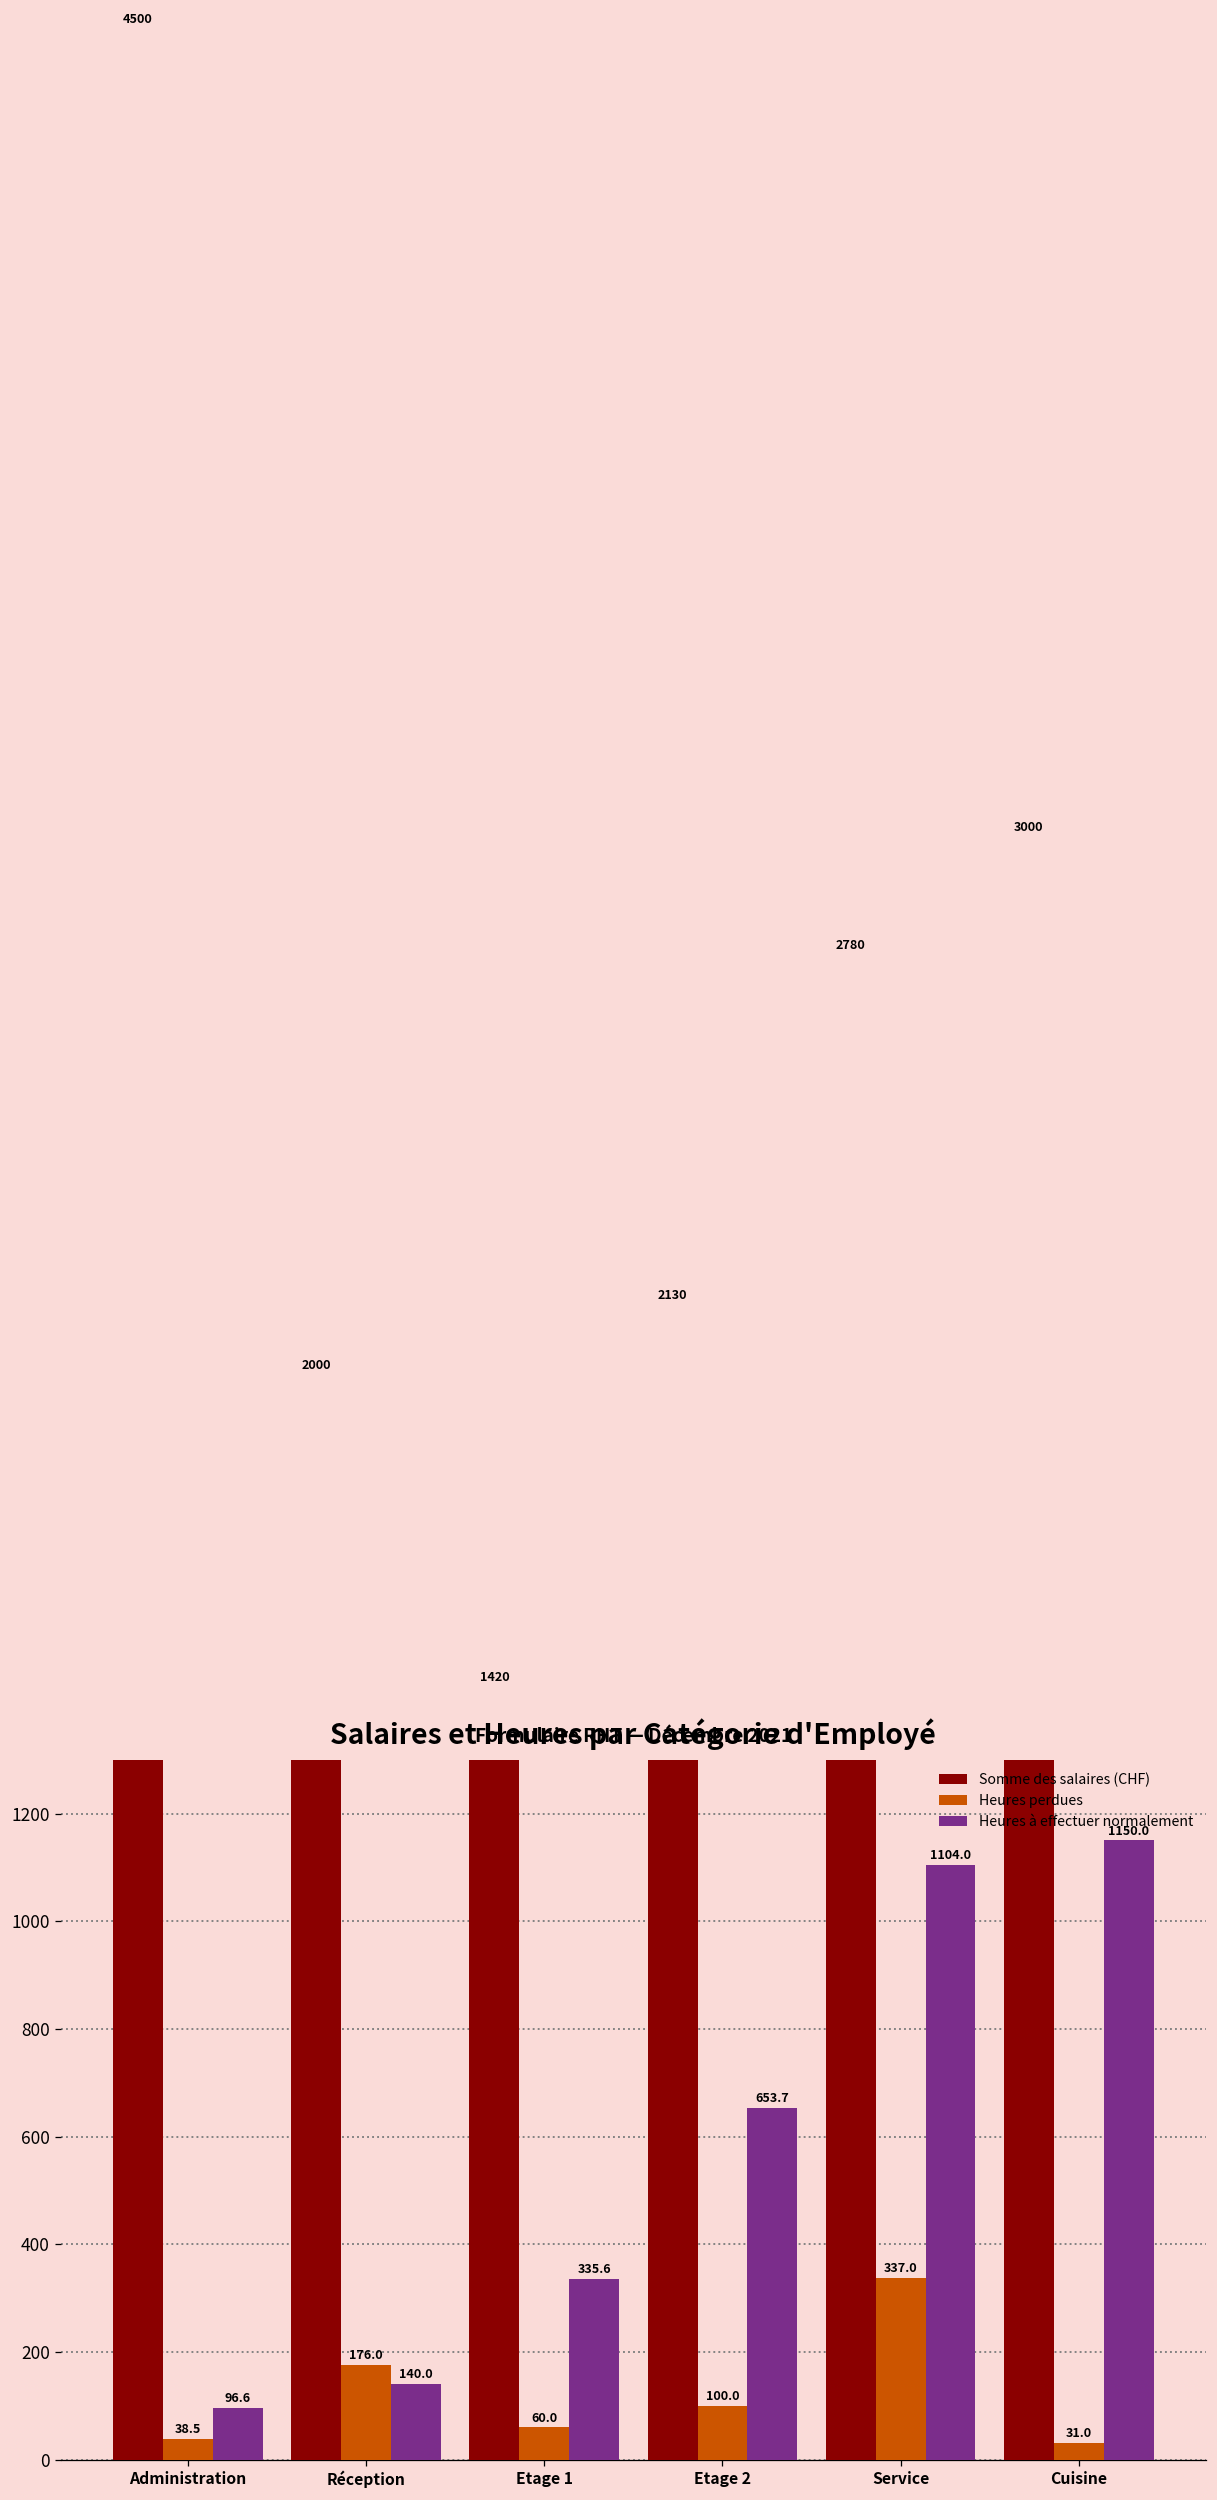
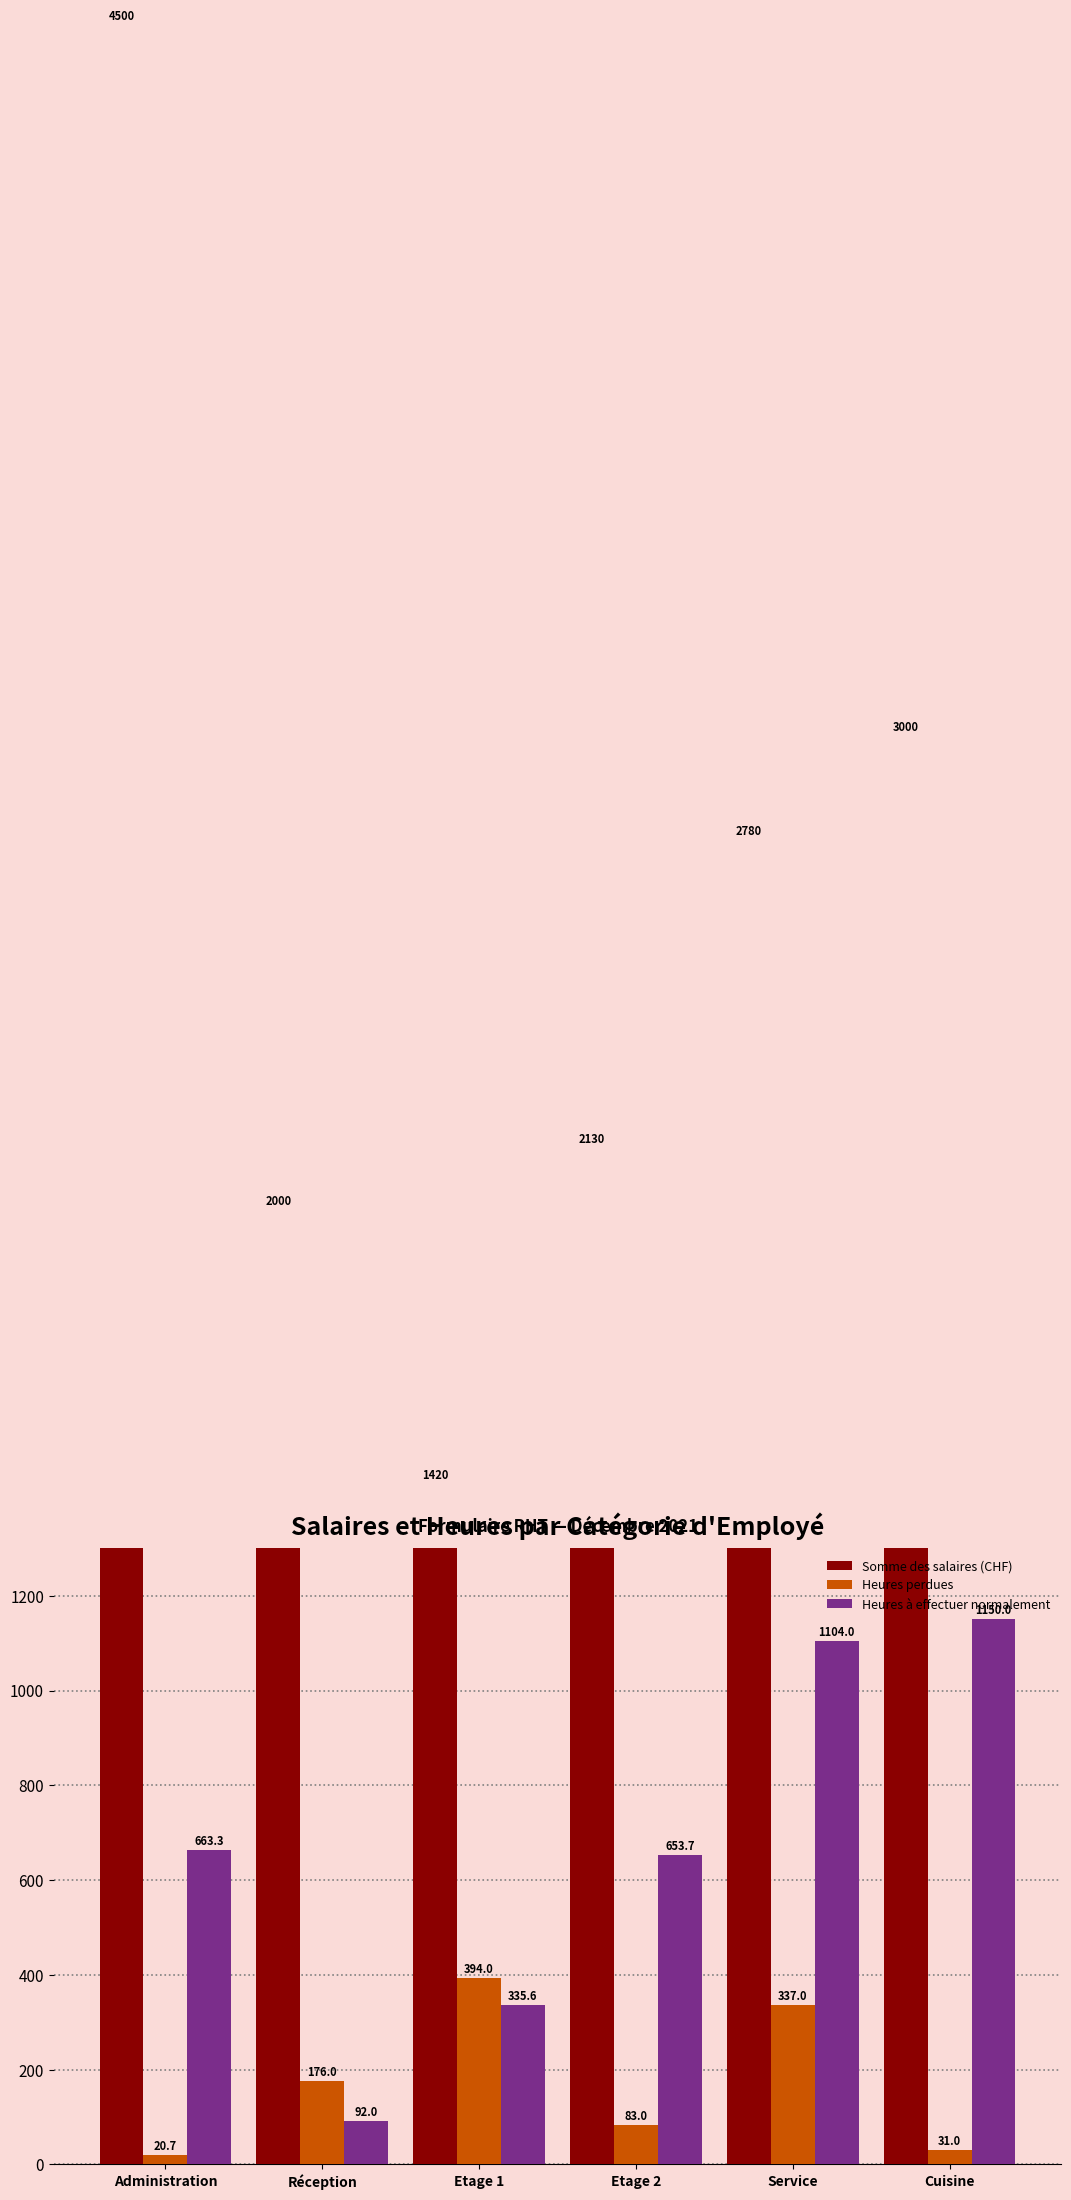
  {
    "Heures perdues": {
-     "Administration": 38.5,
+     "Administration": 20.7,
      "Réception": 176.0,
-     "Etage 1": 60.0,
-     "Etage 2": 100.0,
+     "Etage 1": 394.0,
+     "Etage 2": 83.0,
      "Service": 337.0,
      "Cuisine": 31.0
    },
    "Heures à effectuer normalement": {
-     "Administration": 96.6,
-     "Réception": 140.0,
+     "Administration": 663.3,
+     "Réception": 92.0,
      "Etage 1": 335.6,
      "Etage 2": 653.7,
      "Service": 1104.0,
      "Cuisine": 1150.0
    }
  }
